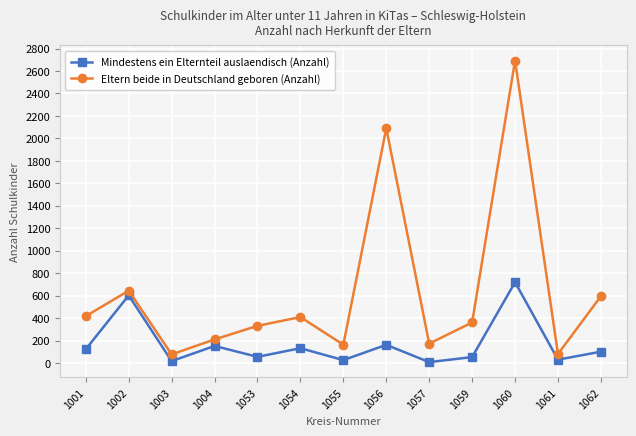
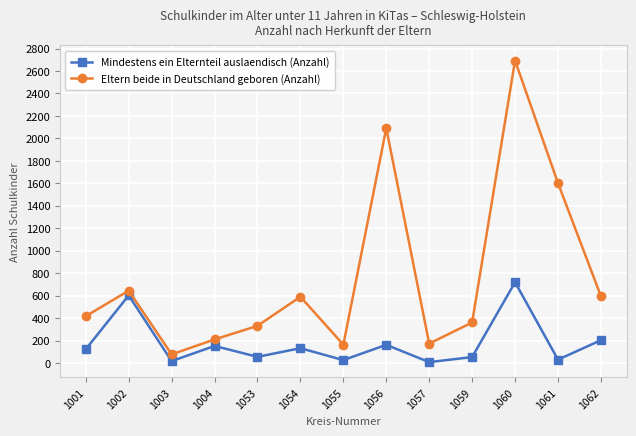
  {
    "Mindestens ein Elternteil auslaendisch (Anzahl)": {
      "1001": 120,
      "1002": 600,
      "1003": 20,
      "1004": 150,
      "1053": 60,
      "1054": 130,
      "1055": 30,
      "1056": 160,
      "1057": 10,
      "1059": 50,
      "1060": 720,
      "1061": 30,
-     "1062": 100
+     "1062": 200
    },
    "Eltern beide in Deutschland geboren (Anzahl)": {
      "1001": 420,
      "1002": 650,
      "1003": 80,
      "1004": 210,
      "1053": 330,
-     "1054": 410,
+     "1054": 590,
      "1055": 160,
      "1056": 2090,
      "1057": 170,
      "1059": 360,
      "1060": 2690,
-     "1061": 80,
+     "1061": 1600,
      "1062": 600
    }
  }
